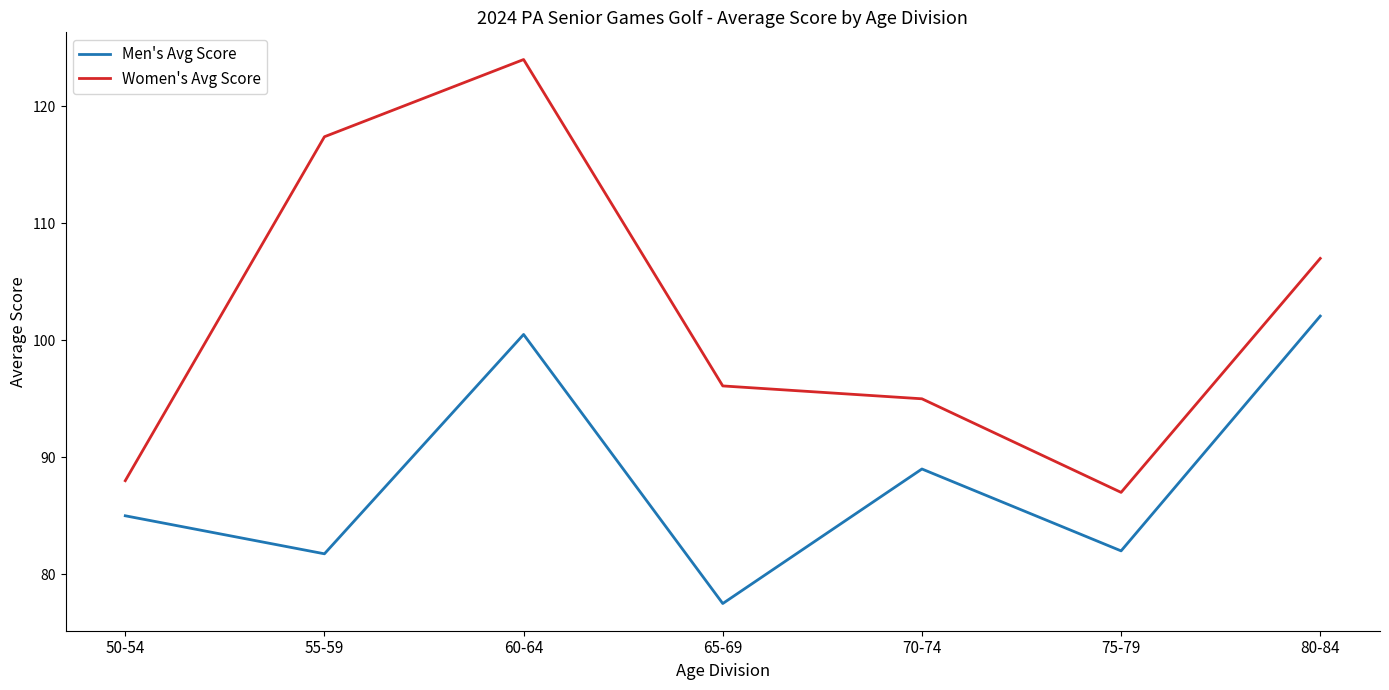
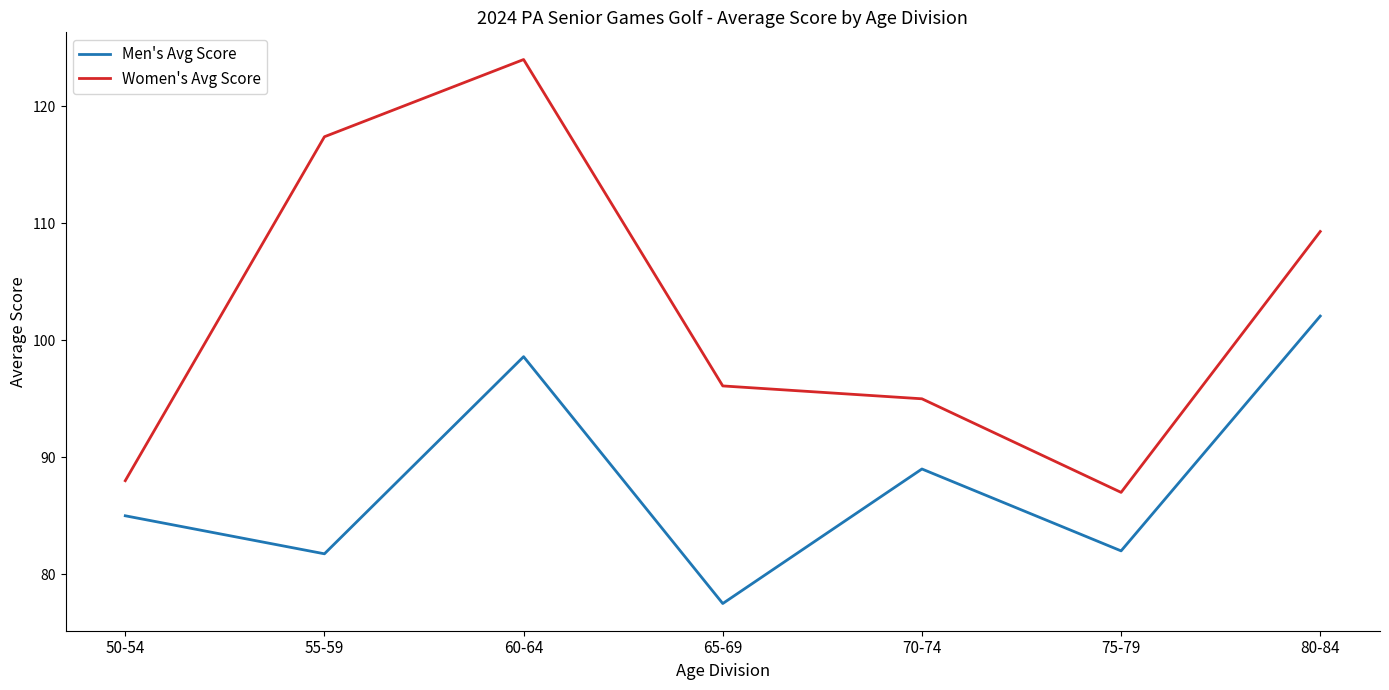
  {
    "Men's Avg Score": {
      "50-54": 85.0,
      "55-59": 81.8,
-     "60-64": 100.5,
+     "60-64": 98.6,
      "65-69": 77.5,
      "70-74": 89.0,
      "75-79": 82.0,
      "80-84": 102.1
    },
    "Women's Avg Score": {
      "50-54": 88.0,
      "55-59": 117.4,
      "60-64": 124.0,
      "65-69": 96.1,
      "70-74": 95.0,
      "75-79": 87.0,
-     "80-84": 107.0
+     "80-84": 109.3
    }
  }
